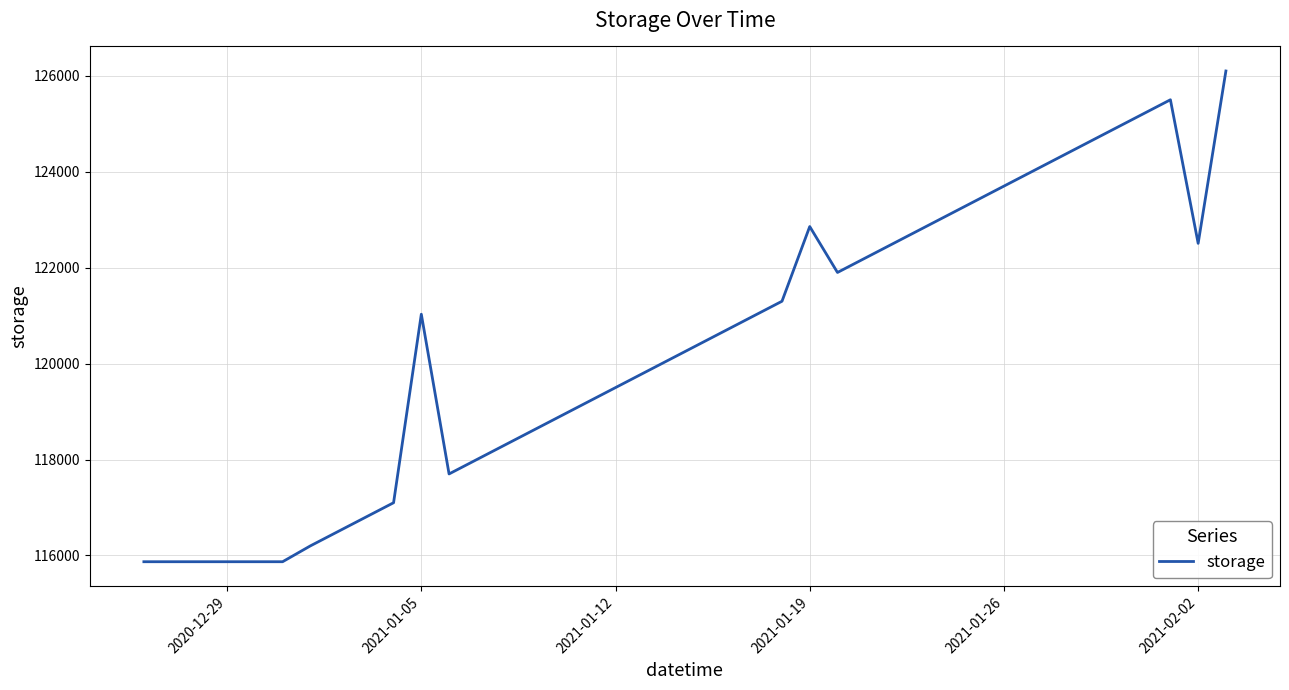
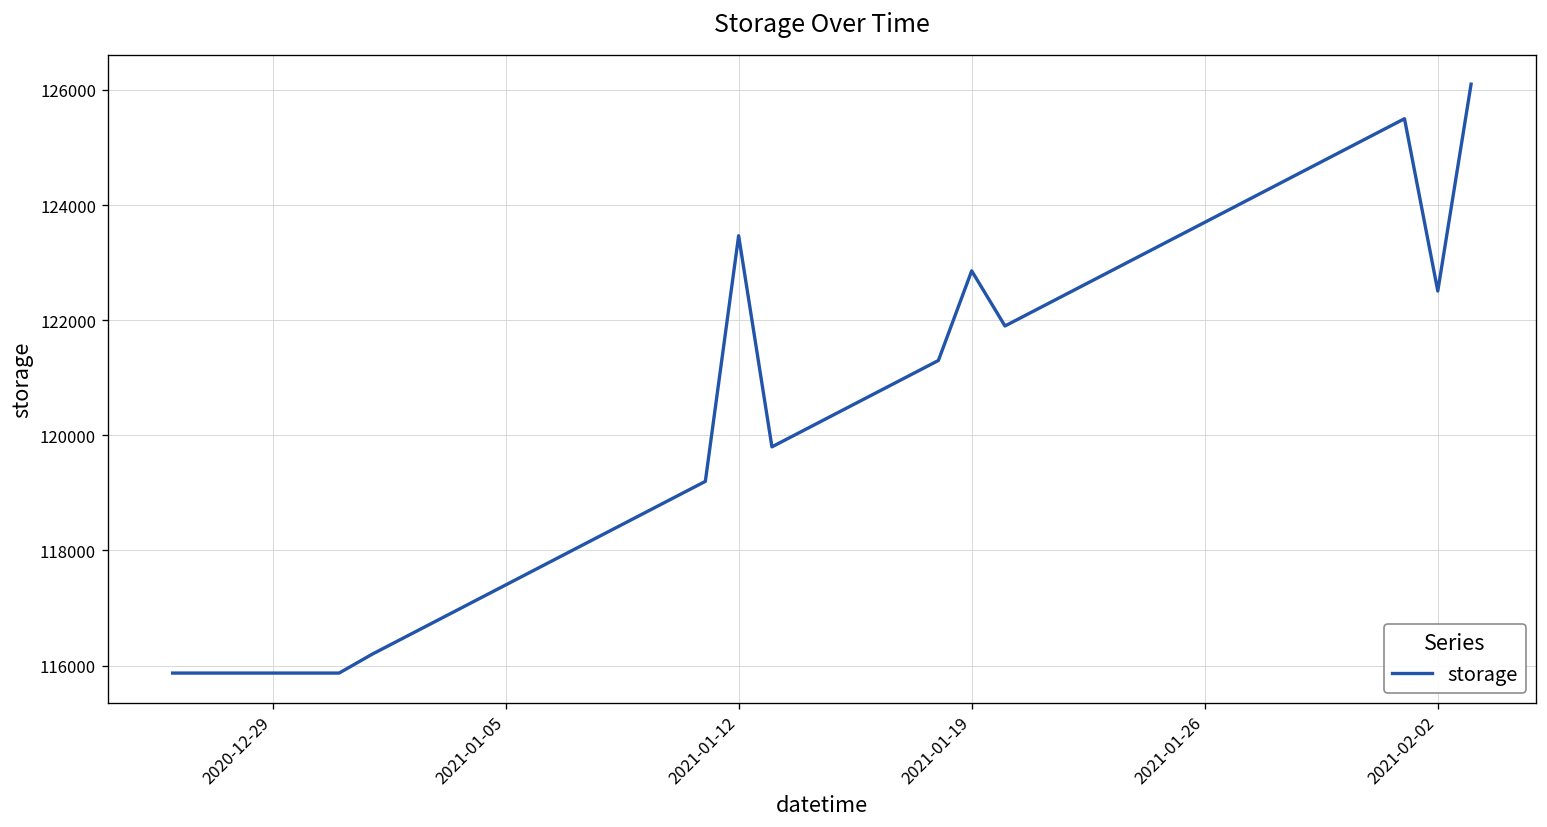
  {
    "2020-12-29": 115900,
-   "2021-01-05": 121000,
-   "2021-01-12": 119500,
+   "2021-01-05": 117400,
+   "2021-01-12": 123500,
    "2021-01-19": 122900,
    "2021-01-26": 123700,
    "2021-02-02": 122500
  }
